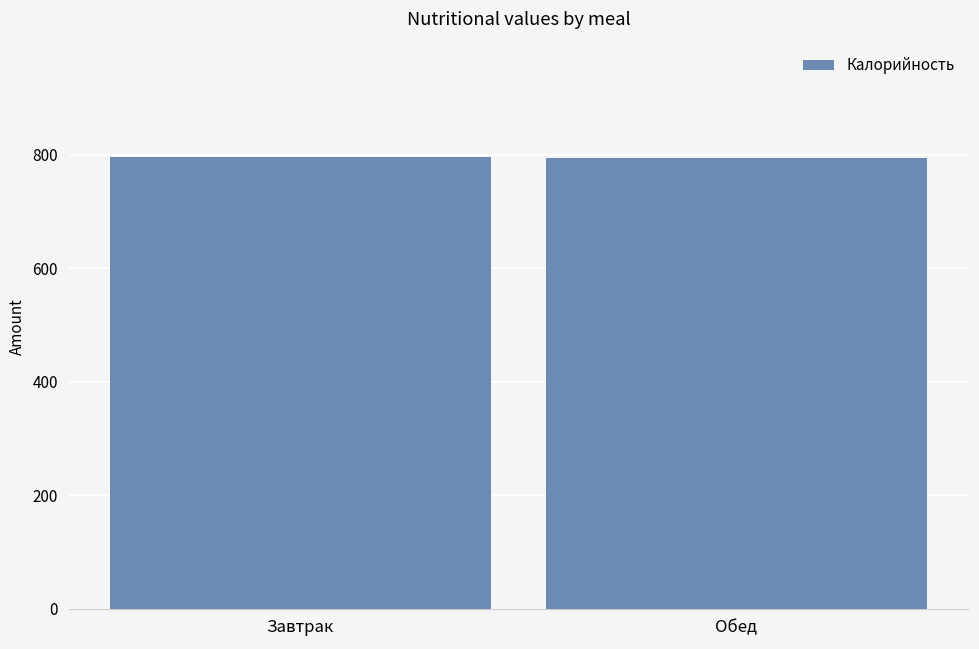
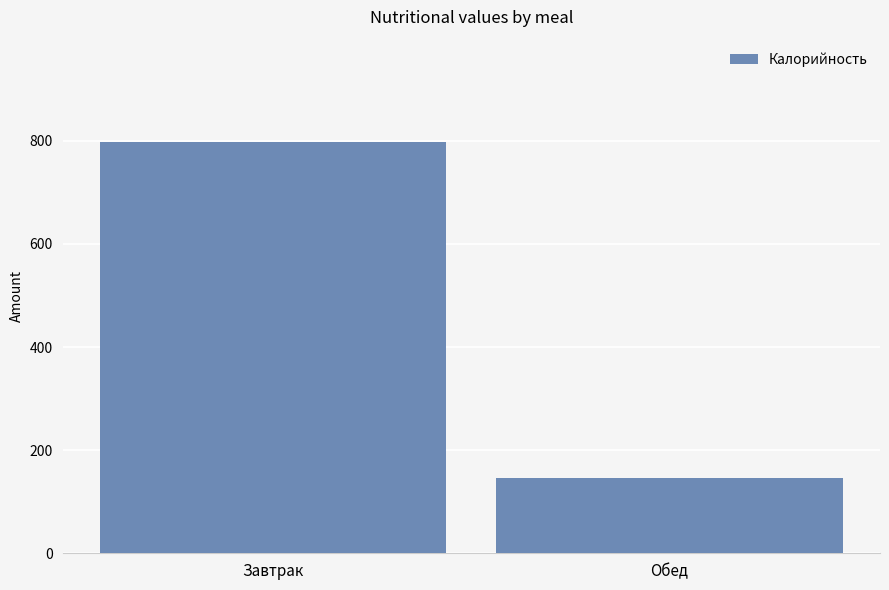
  {
    "Завтрак": 800,
-   "Обед": 790
+   "Обед": 150
  }
